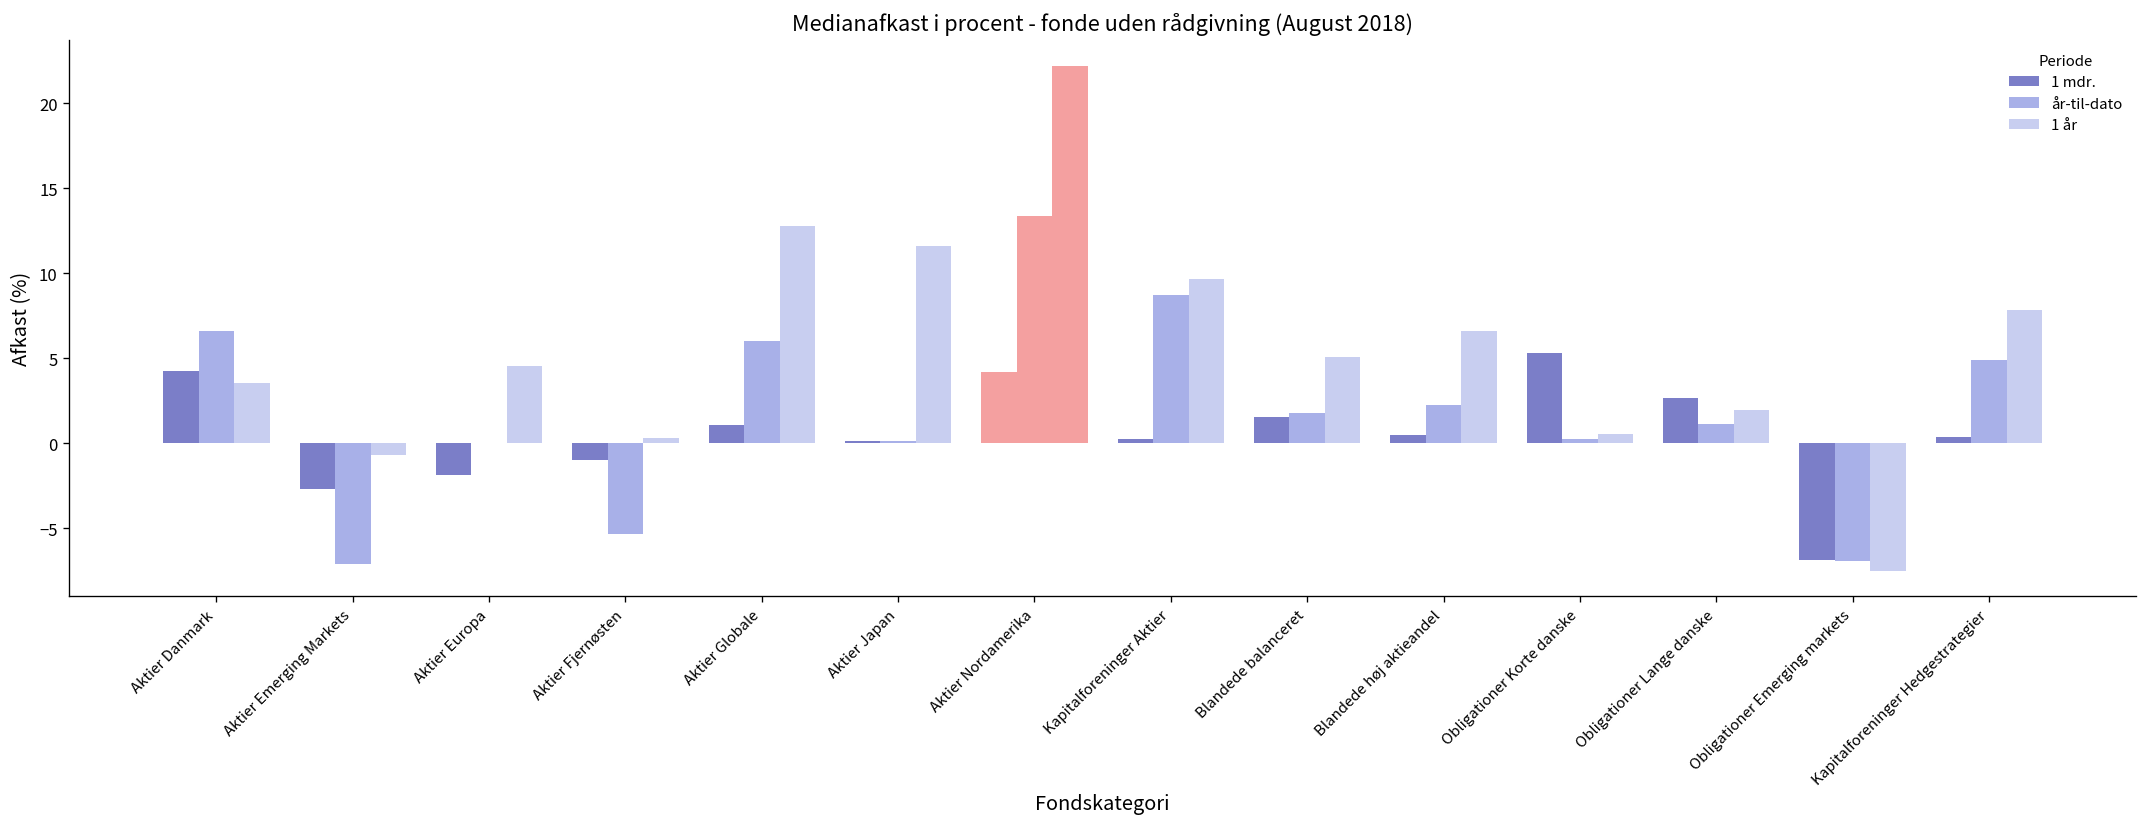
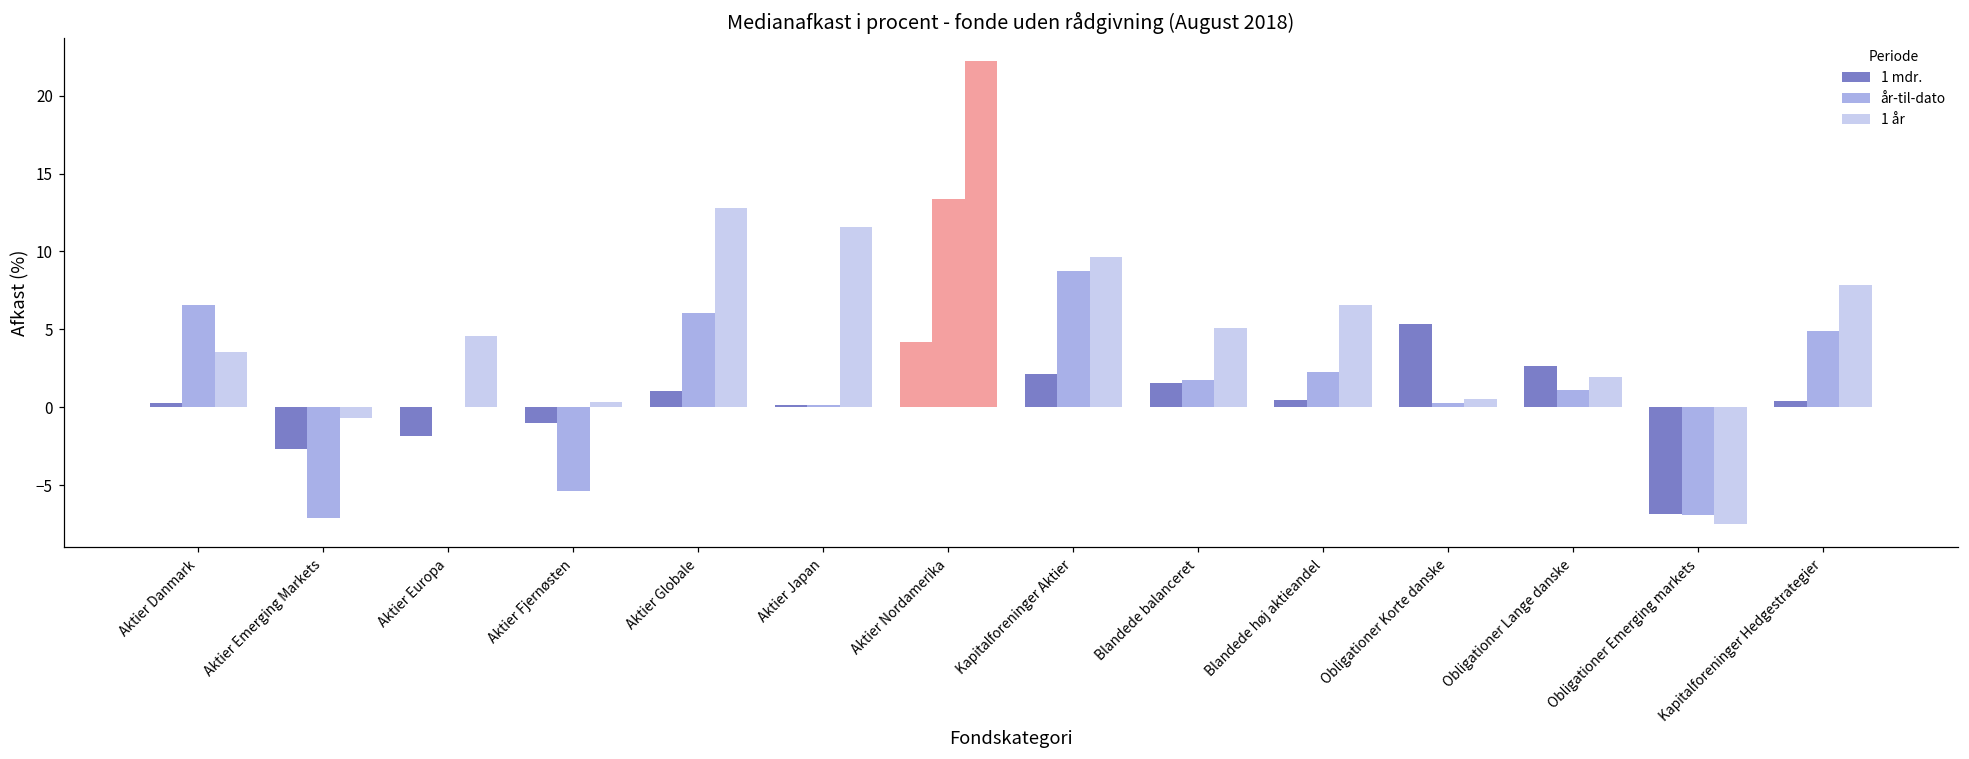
  {
    "1 mdr.": {
-     "Aktier Danmark": 4.2,
+     "Aktier Danmark": 0.3,
      "Aktier Emerging Markets": -2.7,
      "Aktier Europa": -1.8,
      "Aktier Fjernøsten": -1.0,
      "Aktier Globale": 1.1,
      "Aktier Nordamerika": 4.2,
-     "Kapitalforeninger Aktier": 0.2,
+     "Kapitalforeninger Aktier": 2.1,
      "Blandede balanceret": 1.6,
      "Blandede høj aktieandel": 0.5,
      "Obligationer Korte danske": 5.3,
      "Obligationer Lange danske": 2.7,
      "Obligationer Emerging markets": -6.9,
      "Kapitalforeninger Hedgestrategier": 0.4
    }
  }
